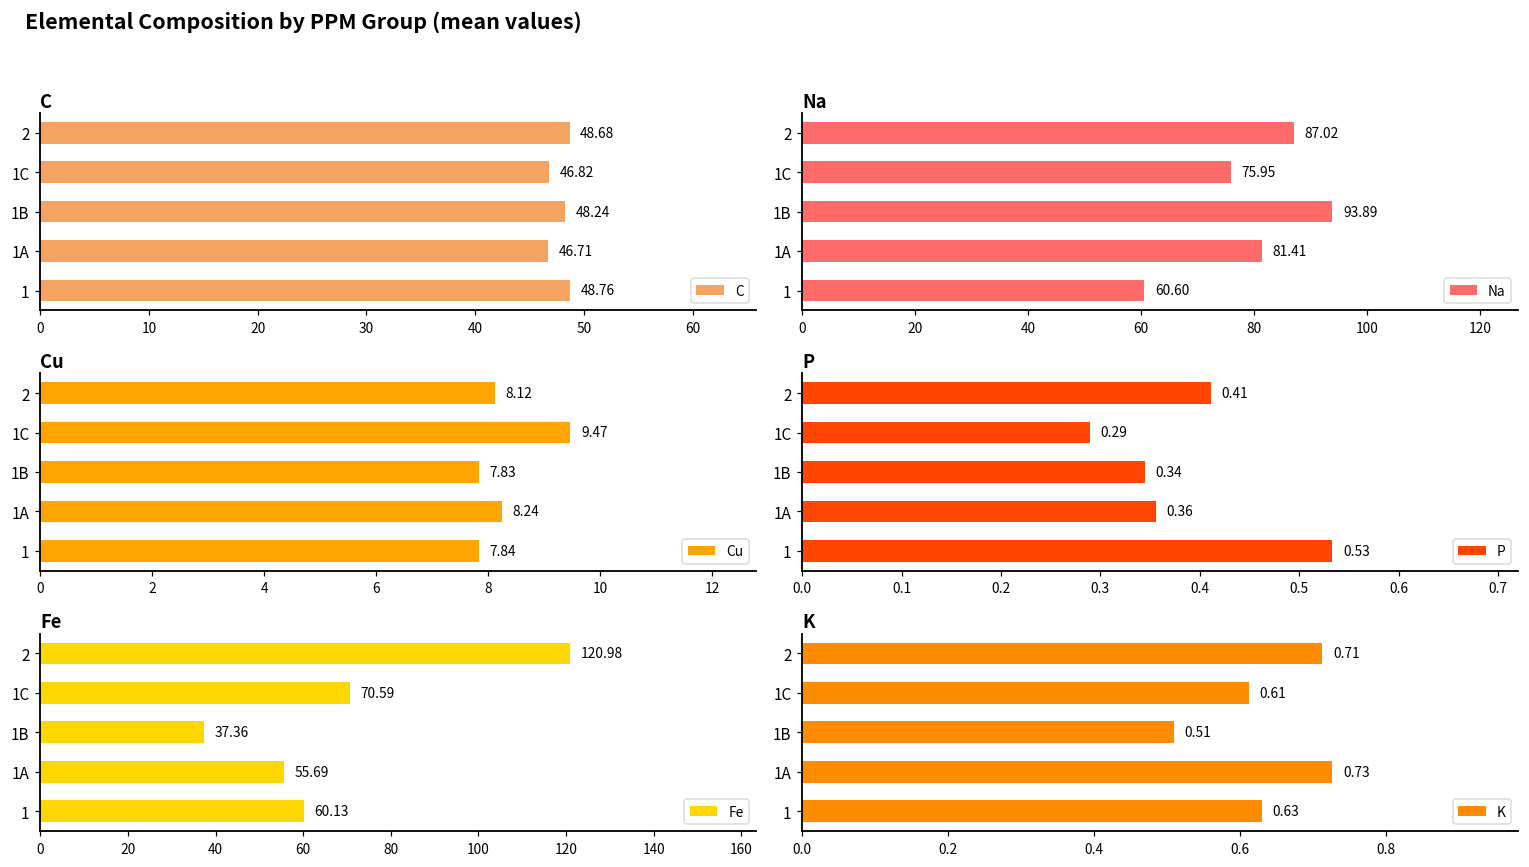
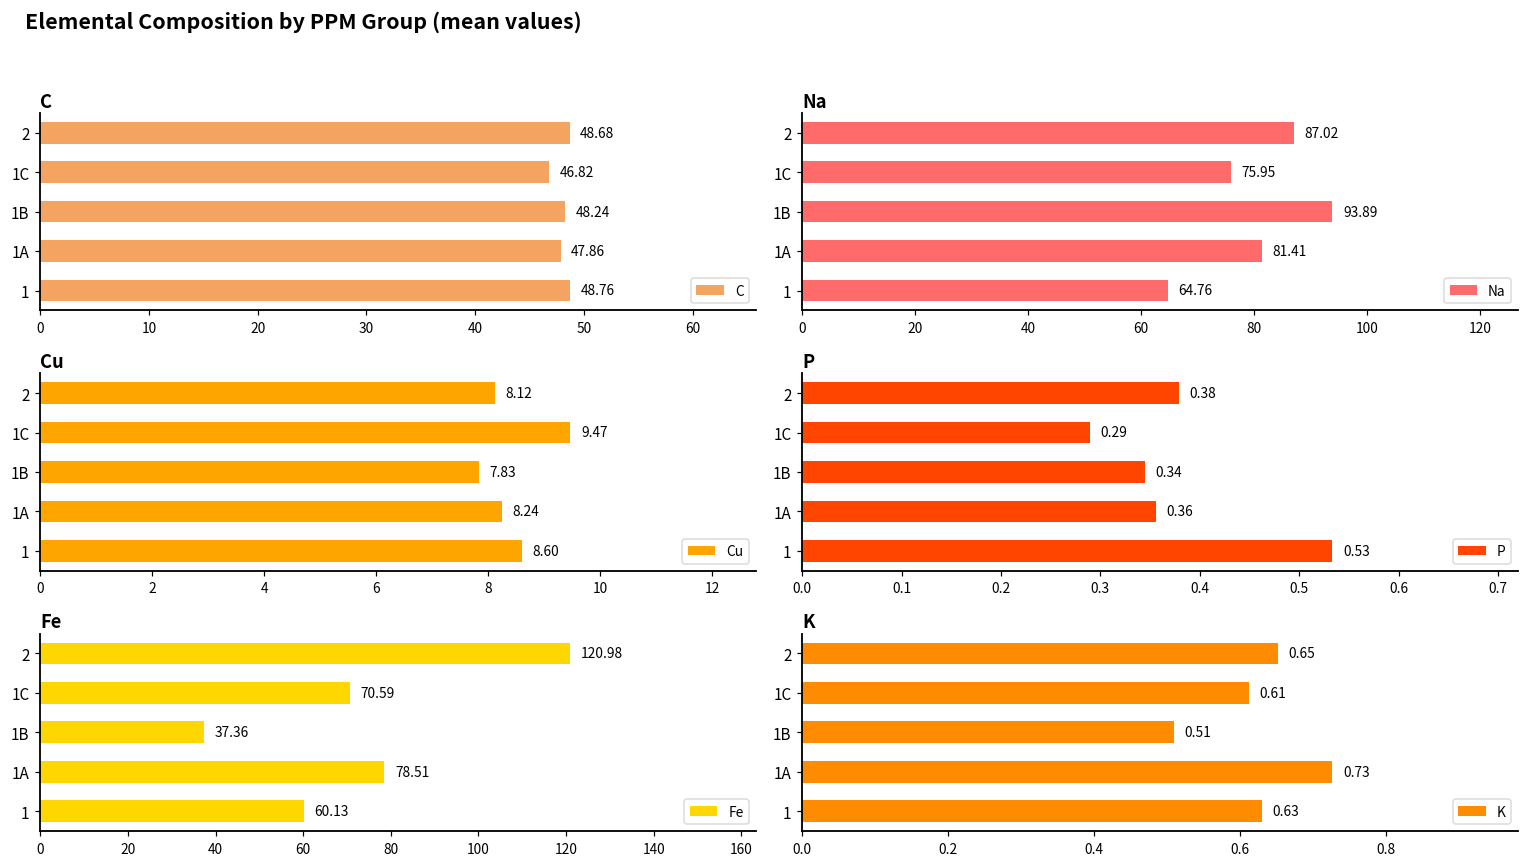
  {
    "C": {
      "2": 48.68,
      "1C": 46.82,
      "1B": 48.24,
-     "1A": 46.71,
+     "1A": 47.86,
      "1": 48.76
    },
    "Na": {
      "2": 87.02,
      "1C": 75.95,
      "1B": 93.89,
      "1A": 81.41,
-     "1": 60.60
+     "1": 64.76
    },
    "Cu": {
      "2": 8.12,
      "1C": 9.47,
      "1B": 7.83,
      "1A": 8.24,
-     "1": 7.84
+     "1": 8.60
    },
    "P": {
-     "2": 0.41,
+     "2": 0.38,
      "1C": 0.29,
      "1B": 0.34,
      "1A": 0.36,
      "1": 0.53
    },
    "Fe": {
      "2": 120.98,
      "1C": 70.59,
      "1B": 37.36,
-     "1A": 55.69,
+     "1A": 78.51,
      "1": 60.13
    },
    "K": {
-     "2": 0.71,
+     "2": 0.65,
      "1C": 0.61,
      "1B": 0.51,
      "1A": 0.73,
      "1": 0.63
    }
  }
